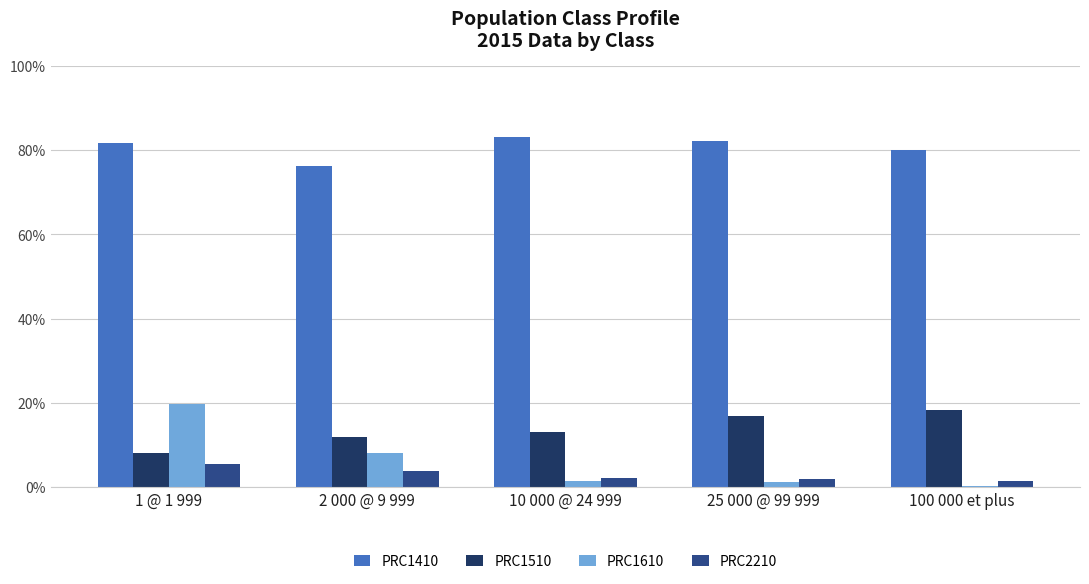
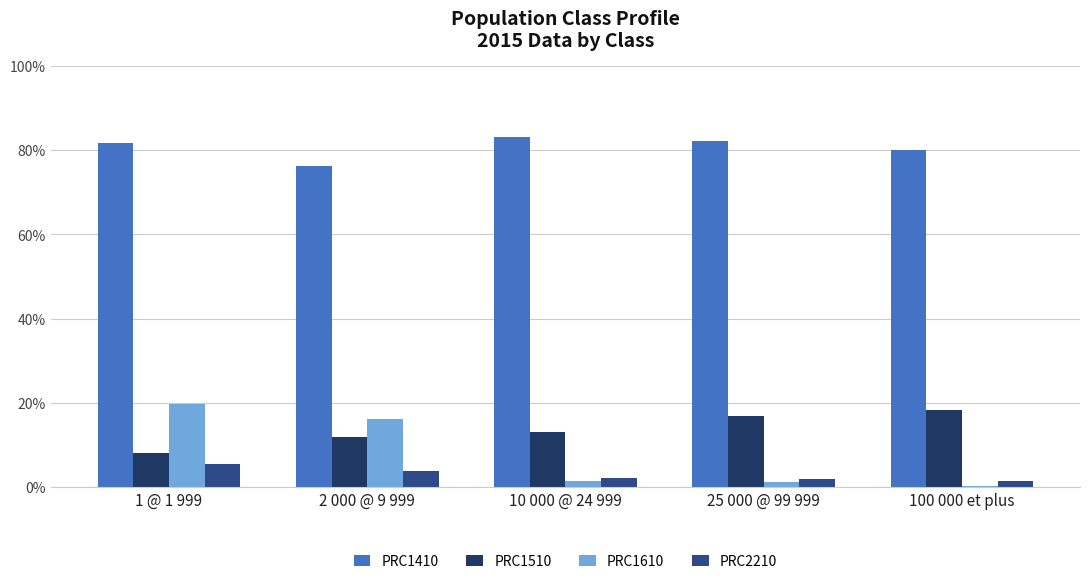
  {
    "PRC1410": {
      "1 @ 1 999": "82%",
      "2 000 @ 9 999": "76%",
      "10 000 @ 24 999": "83%",
      "25 000 @ 99 999": "82%",
      "100 000 et plus": "80%"
    },
    "PRC1610": {
      "1 @ 1 999": "20%",
-     "2 000 @ 9 999": "8%",
+     "2 000 @ 9 999": "16%",
      "10 000 @ 24 999": "1%",
      "25 000 @ 99 999": "1%"
    }
  }
